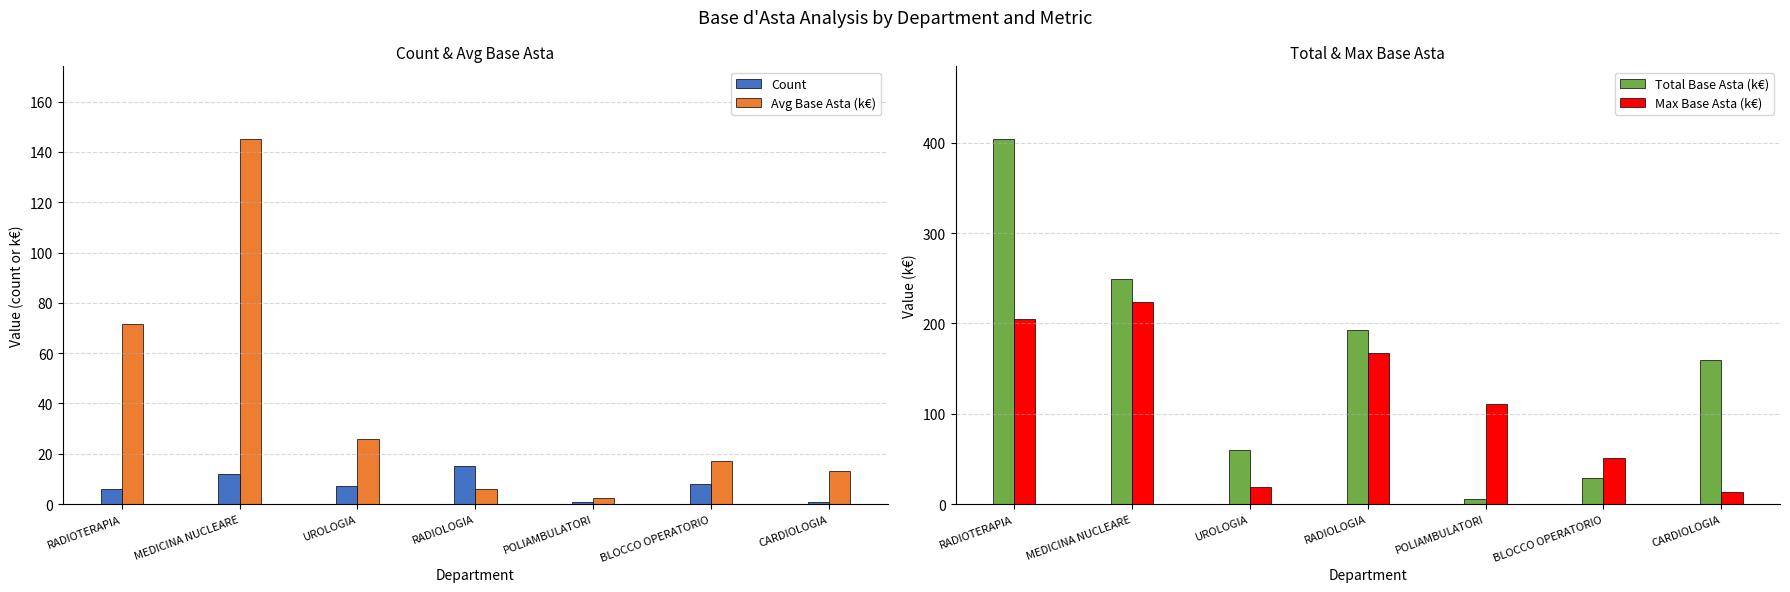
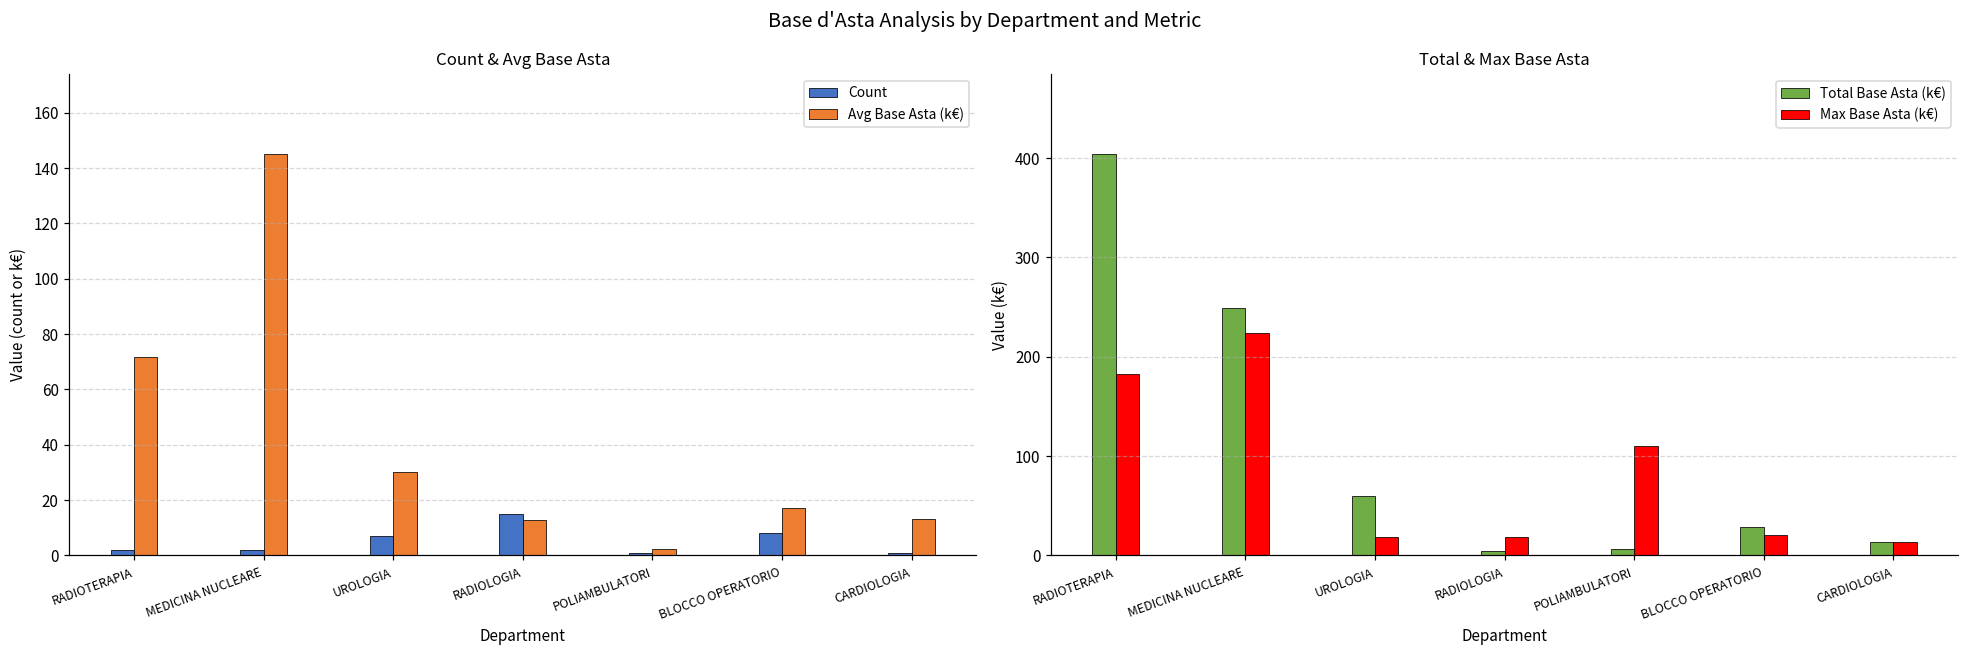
  {
    "Count & Avg Base Asta": {
      "Count": {
-       "RADIOTERAPIA": 6,
-       "MEDICINA NUCLEARE": 12,
+       "RADIOTERAPIA": 2,
+       "MEDICINA NUCLEARE": 2,
        "UROLOGIA": 7,
        "RADIOLOGIA": 15,
        "POLIAMBULATORI": 1,
        "BLOCCO OPERATORIO": 8,
        "CARDIOLOGIA": 1
      },
      "Avg Base Asta (k€)": {
        "RADIOTERAPIA": 72,
        "MEDICINA NUCLEARE": 145,
-       "UROLOGIA": 26,
-       "RADIOLOGIA": 6,
+       "UROLOGIA": 30,
+       "RADIOLOGIA": 13,
        "POLIAMBULATORI": 2,
        "BLOCCO OPERATORIO": 17,
        "CARDIOLOGIA": 13
      }
    },
    "Total & Max Base Asta": {
      "Total Base Asta (k€)": {
        "RADIOTERAPIA": 400,
        "MEDICINA NUCLEARE": 250,
        "UROLOGIA": 60,
-       "RADIOLOGIA": 190,
+       "RADIOLOGIA": 0,
        "POLIAMBULATORI": 10,
        "BLOCCO OPERATORIO": 30,
-       "CARDIOLOGIA": 160
+       "CARDIOLOGIA": 10
      },
      "Max Base Asta (k€)": {
-       "RADIOTERAPIA": 210,
+       "RADIOTERAPIA": 180,
        "MEDICINA NUCLEARE": 220,
        "UROLOGIA": 20,
-       "RADIOLOGIA": 170,
+       "RADIOLOGIA": 20,
        "POLIAMBULATORI": 110,
-       "BLOCCO OPERATORIO": 50,
+       "BLOCCO OPERATORIO": 20,
        "CARDIOLOGIA": 10
      }
    }
  }
